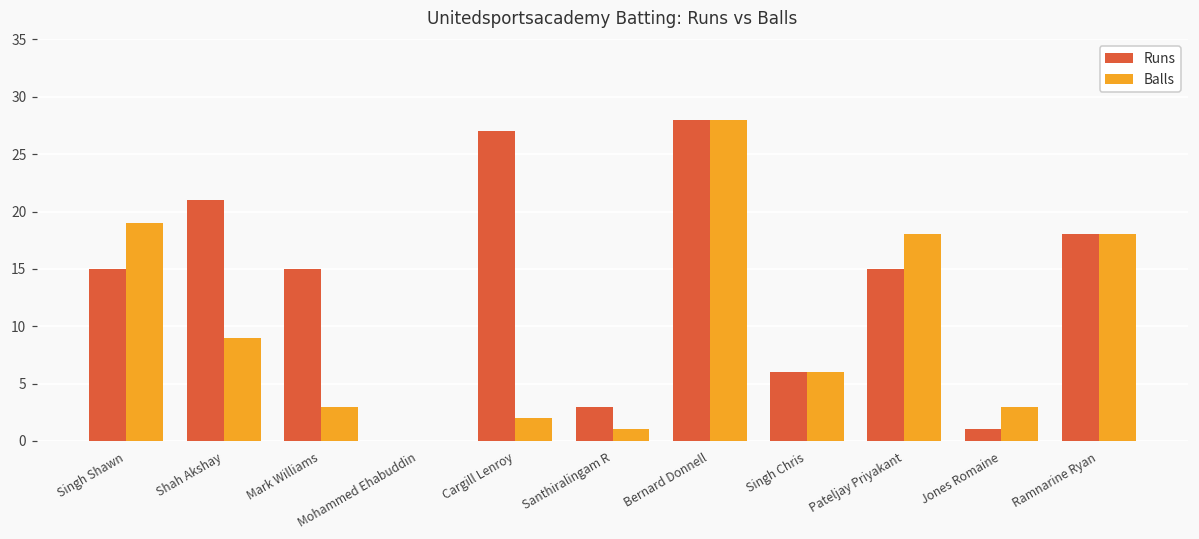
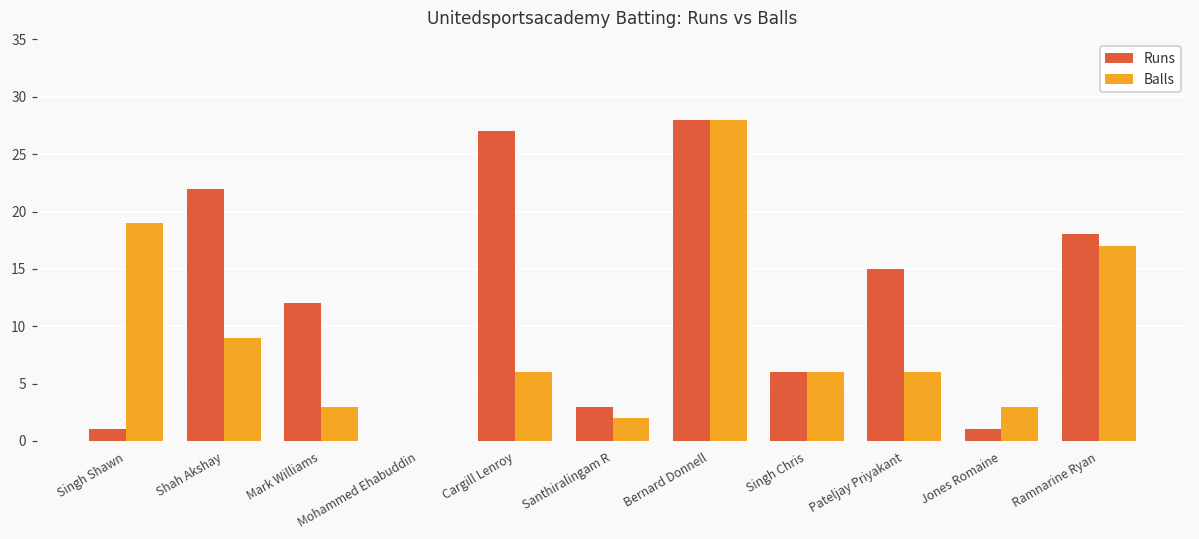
  {
    "Runs": {
-     "Singh Shawn": 15,
-     "Shah Akshay": 21,
-     "Mark Williams": 15,
+     "Singh Shawn": 1,
+     "Shah Akshay": 22,
+     "Mark Williams": 12,
      "Mohammed Ehabuddin": 0,
      "Cargill Lenroy": 27,
      "Santhiralingam R": 3,
      "Bernard Donnell": 28,
      "Singh Chris": 6,
      "Pateljay Priyakant": 15,
      "Jones Romaine": 1,
      "Ramnarine Ryan": 18
    },
    "Balls": {
      "Singh Shawn": 19,
      "Shah Akshay": 9,
      "Mark Williams": 3,
      "Mohammed Ehabuddin": 0,
-     "Cargill Lenroy": 2,
-     "Santhiralingam R": 1,
+     "Cargill Lenroy": 6,
+     "Santhiralingam R": 2,
      "Bernard Donnell": 28,
      "Singh Chris": 6,
-     "Pateljay Priyakant": 18,
+     "Pateljay Priyakant": 6,
      "Jones Romaine": 3,
-     "Ramnarine Ryan": 18
+     "Ramnarine Ryan": 17
    }
  }
